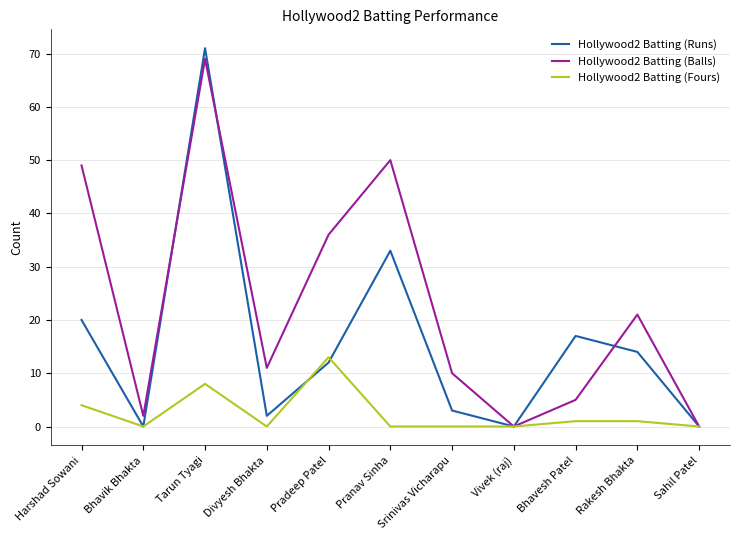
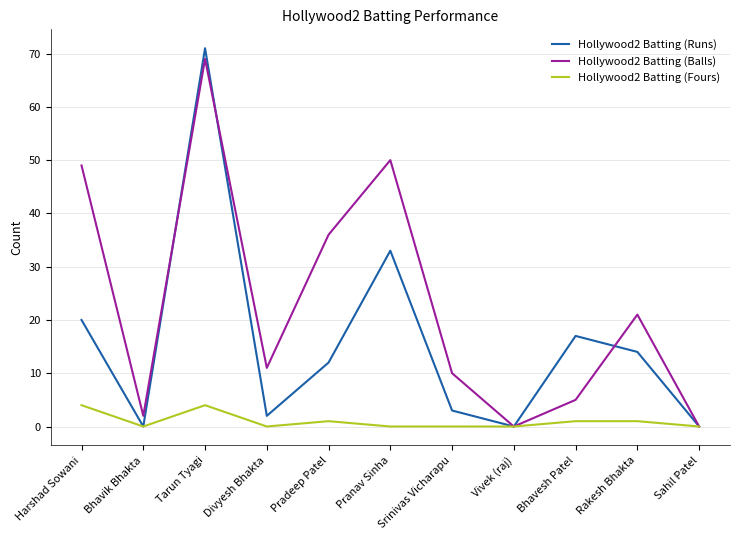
  {
    "Hollywood2 Batting (Runs)": {
      "Harshad Sowani": 20,
      "Tarun Tyagi": 71,
      "Divyesh Bhakta": 2,
      "Pradeep Patel": 12,
      "Pranav Sinha": 33,
      "Srinivas Vicharapu": 3,
      "Bhavesh Patel": 17,
      "Rakesh Bhakta": 14
    },
    "Hollywood2 Batting (Balls)": {
      "Harshad Sowani": 49,
      "Bhavik Bhakta": 2,
      "Tarun Tyagi": 69,
      "Divyesh Bhakta": 11,
      "Pradeep Patel": 36,
      "Pranav Sinha": 50,
      "Srinivas Vicharapu": 10,
      "Bhavesh Patel": 5,
      "Rakesh Bhakta": 21
    },
    "Hollywood2 Batting (Fours)": {
      "Harshad Sowani": 4,
-     "Tarun Tyagi": 8,
+     "Tarun Tyagi": 4,
      "Divyesh Bhakta": 0,
-     "Pradeep Patel": 13,
+     "Pradeep Patel": 1,
      "Pranav Sinha": 0,
      "Srinivas Vicharapu": 0,
      "Bhavesh Patel": 1,
      "Rakesh Bhakta": 1
    }
  }
